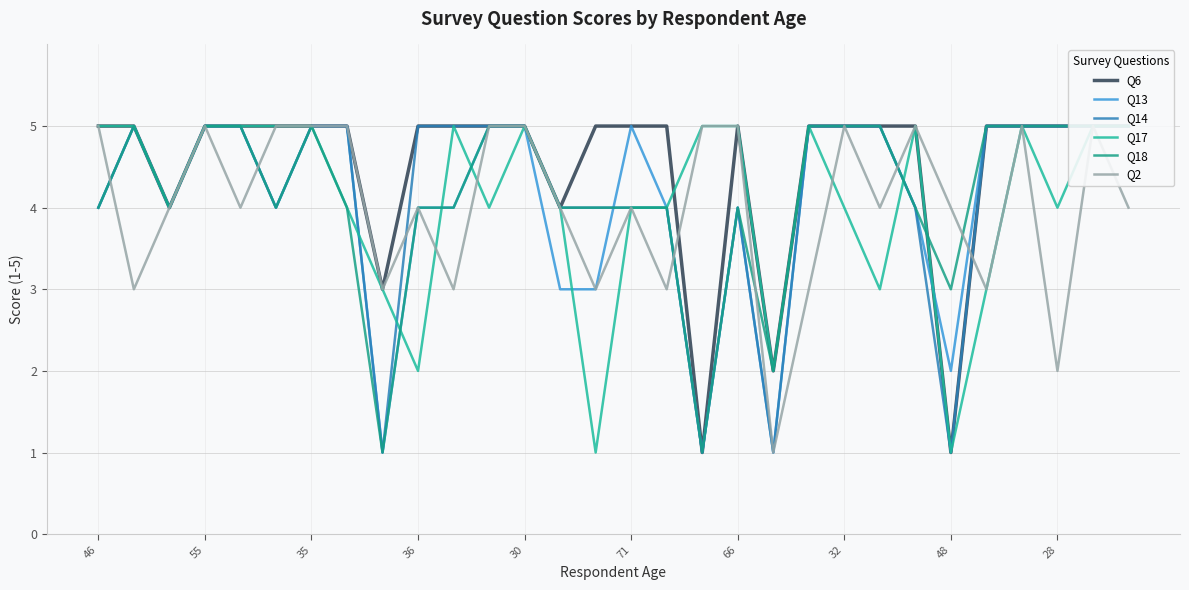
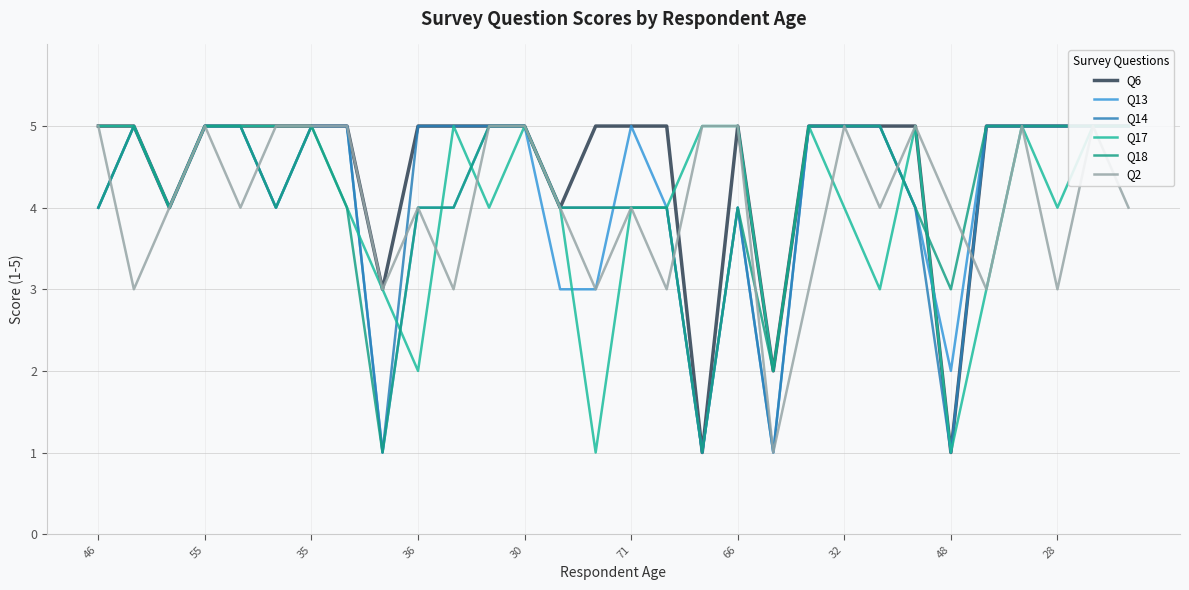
  {
    "Q2": {
      "48": 4,
-     "28": 2
+     "28": 3
    }
  }
